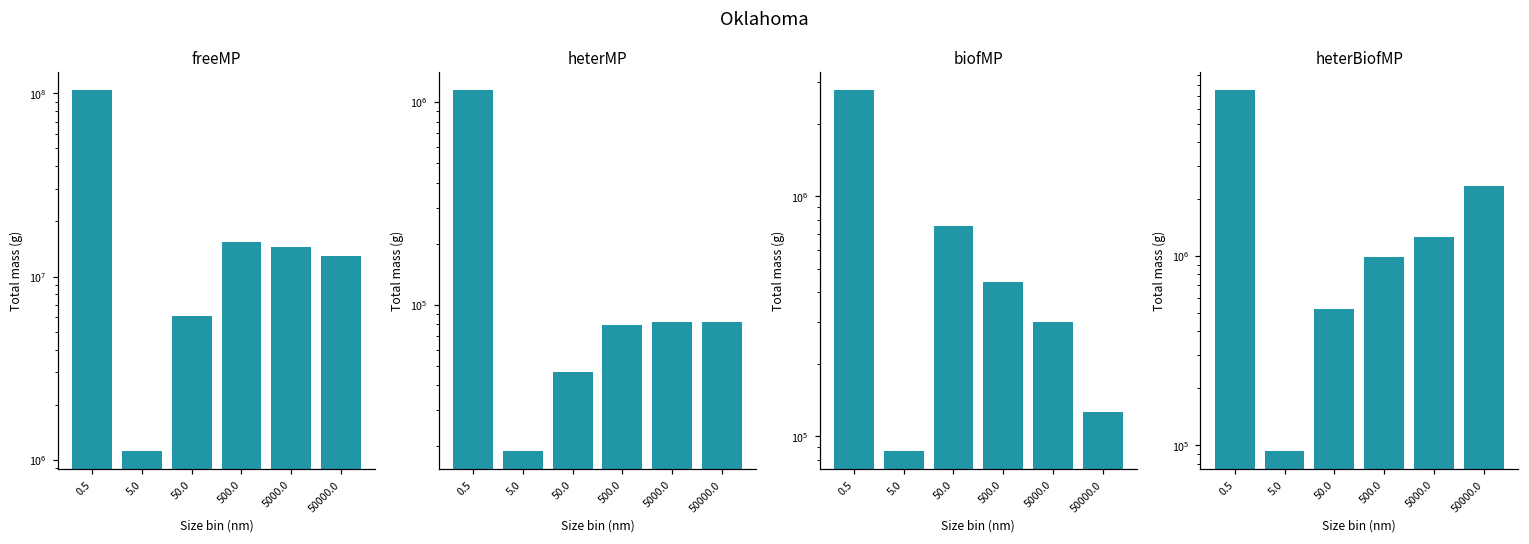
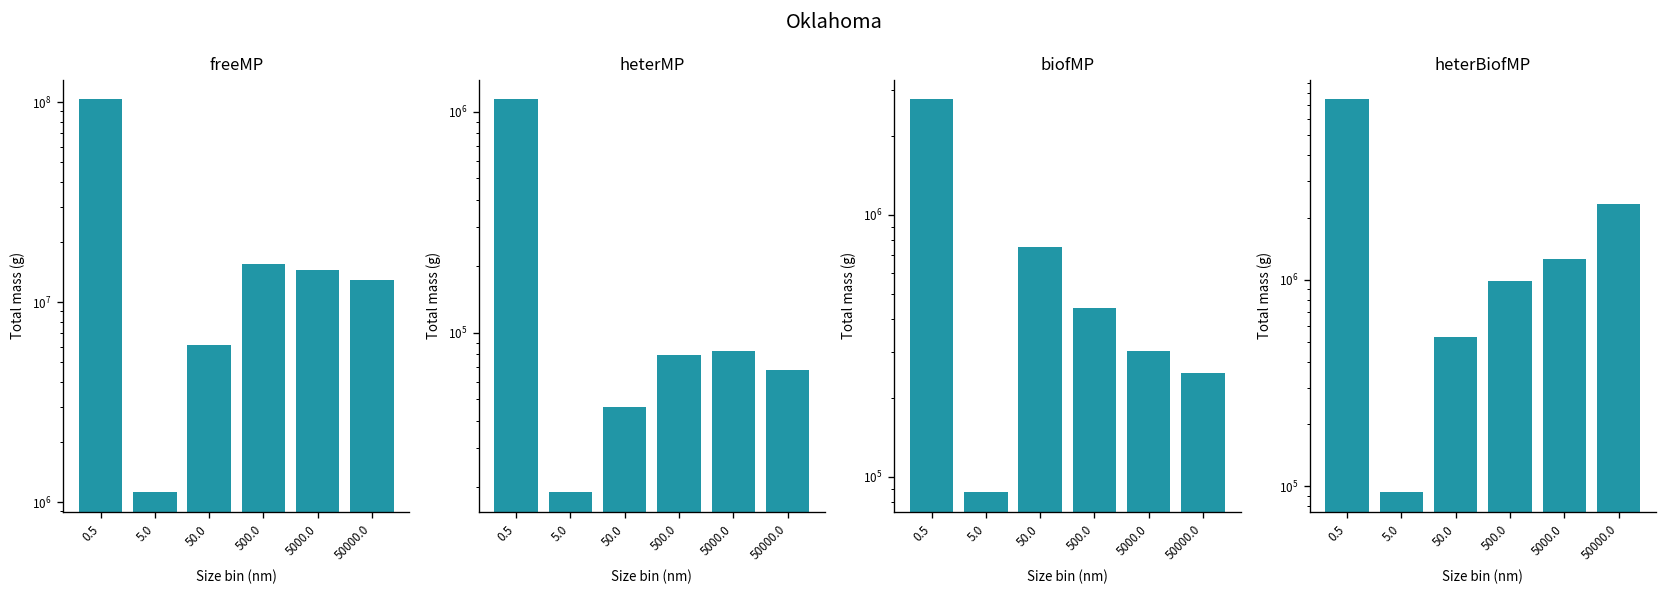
  {
    "freeMP": {
      "0.5": 100000000,
      "5.0": 1100000,
      "50.0": 6100000,
      "500.0": 16000000,
      "5000.0": 15000000,
      "50000.0": 13000000
    },
    "heterMP": {
      "0.5": 1100000,
      "5.0": 19000,
      "50.0": 46000,
      "500.0": 79000,
      "5000.0": 80000,
-     "50000.0": 80000
+     "50000.0": 68000
    },
    "biofMP": {
      "0.5": 2800000,
      "5.0": 87000,
      "50.0": 750000,
      "500.0": 440000,
      "5000.0": 300000,
-     "50000.0": 130000
+     "50000.0": 250000
    },
    "heterBiofMP": {
      "0.5": 7500000,
      "5.0": 90000,
      "50.0": 530000,
      "500.0": 1000000,
      "5000.0": 1300000,
      "50000.0": 2300000
    }
  }
